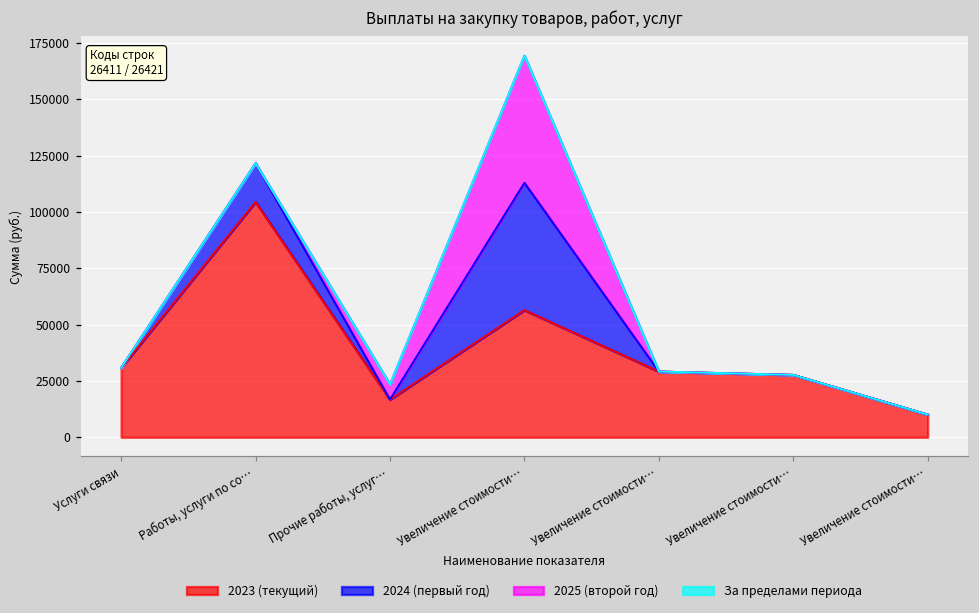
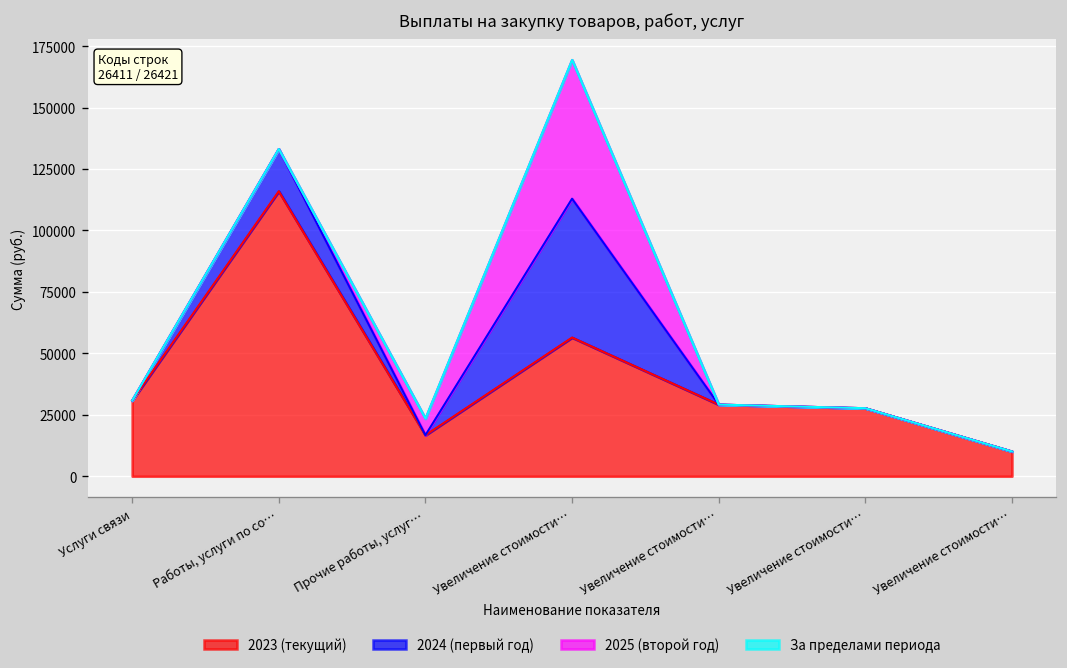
  {
    "2023 (текущий)": {
-     "Работы, услуги по со…": 104000
+     "Работы, услуги по со…": 116000
    }
  }
